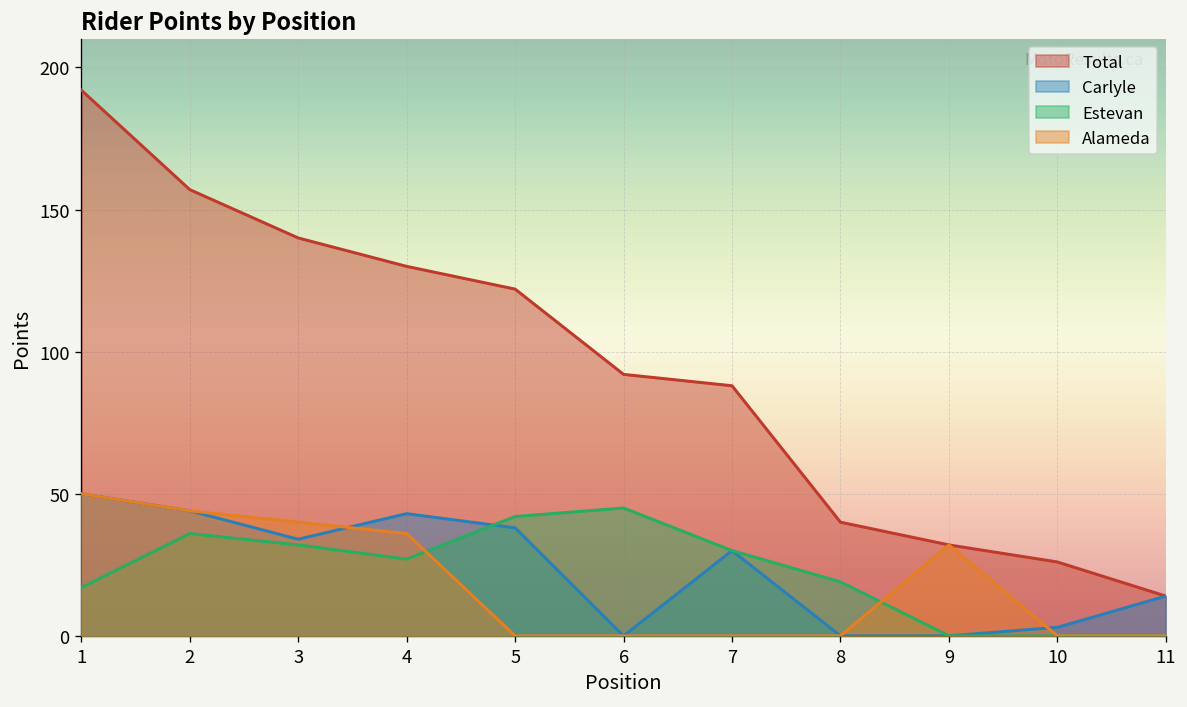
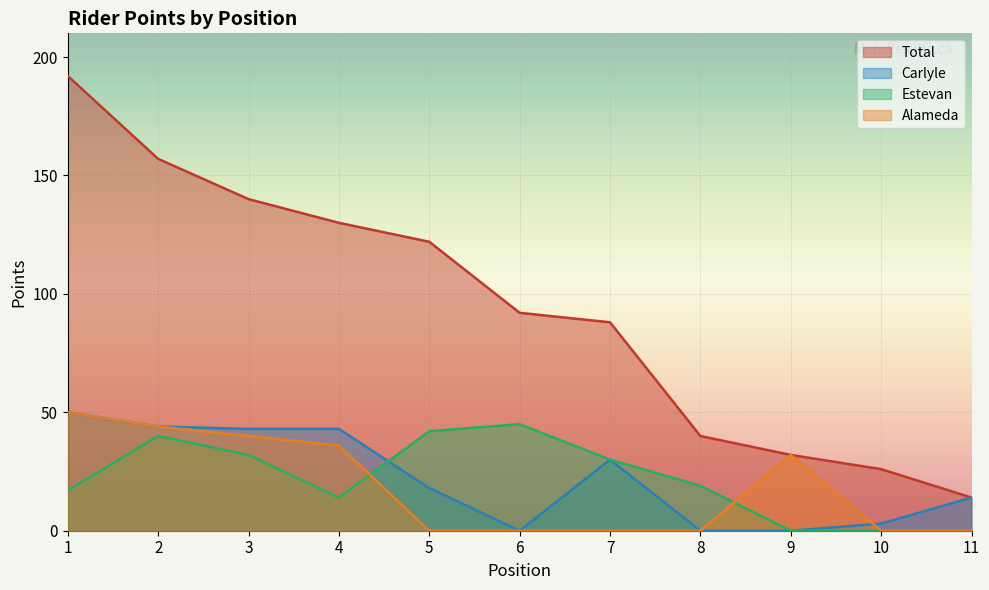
  {
    "Carlyle": {
-     "3": 34,
+     "3": 43,
      "4": 43,
-     "5": 38,
+     "5": 18,
      "10": 3
    },
    "Estevan": {
      "1": 17,
-     "2": 36,
+     "2": 40,
      "3": 32,
-     "4": 27,
+     "4": 14,
      "5": 42,
      "6": 45,
      "8": 19
    }
  }
